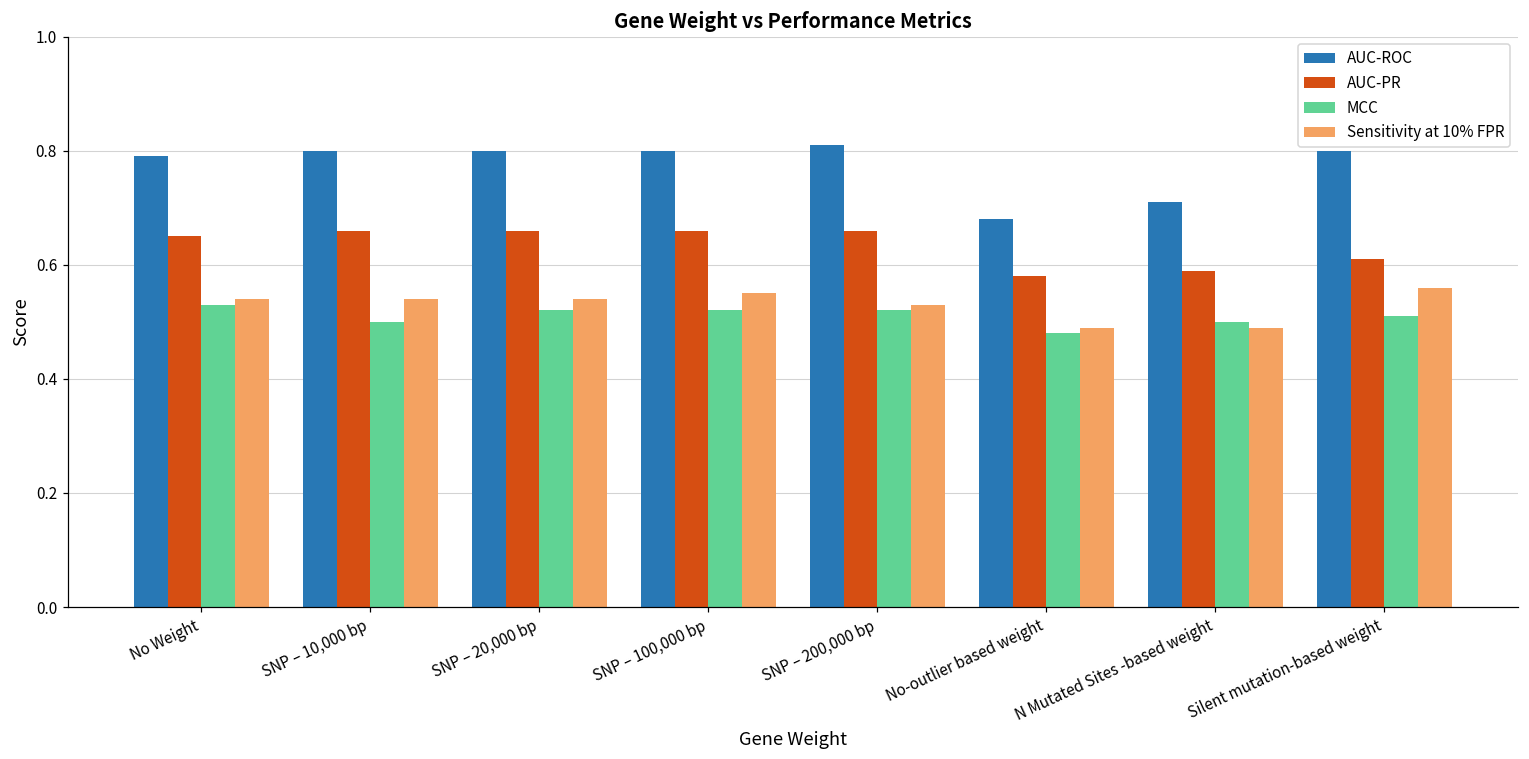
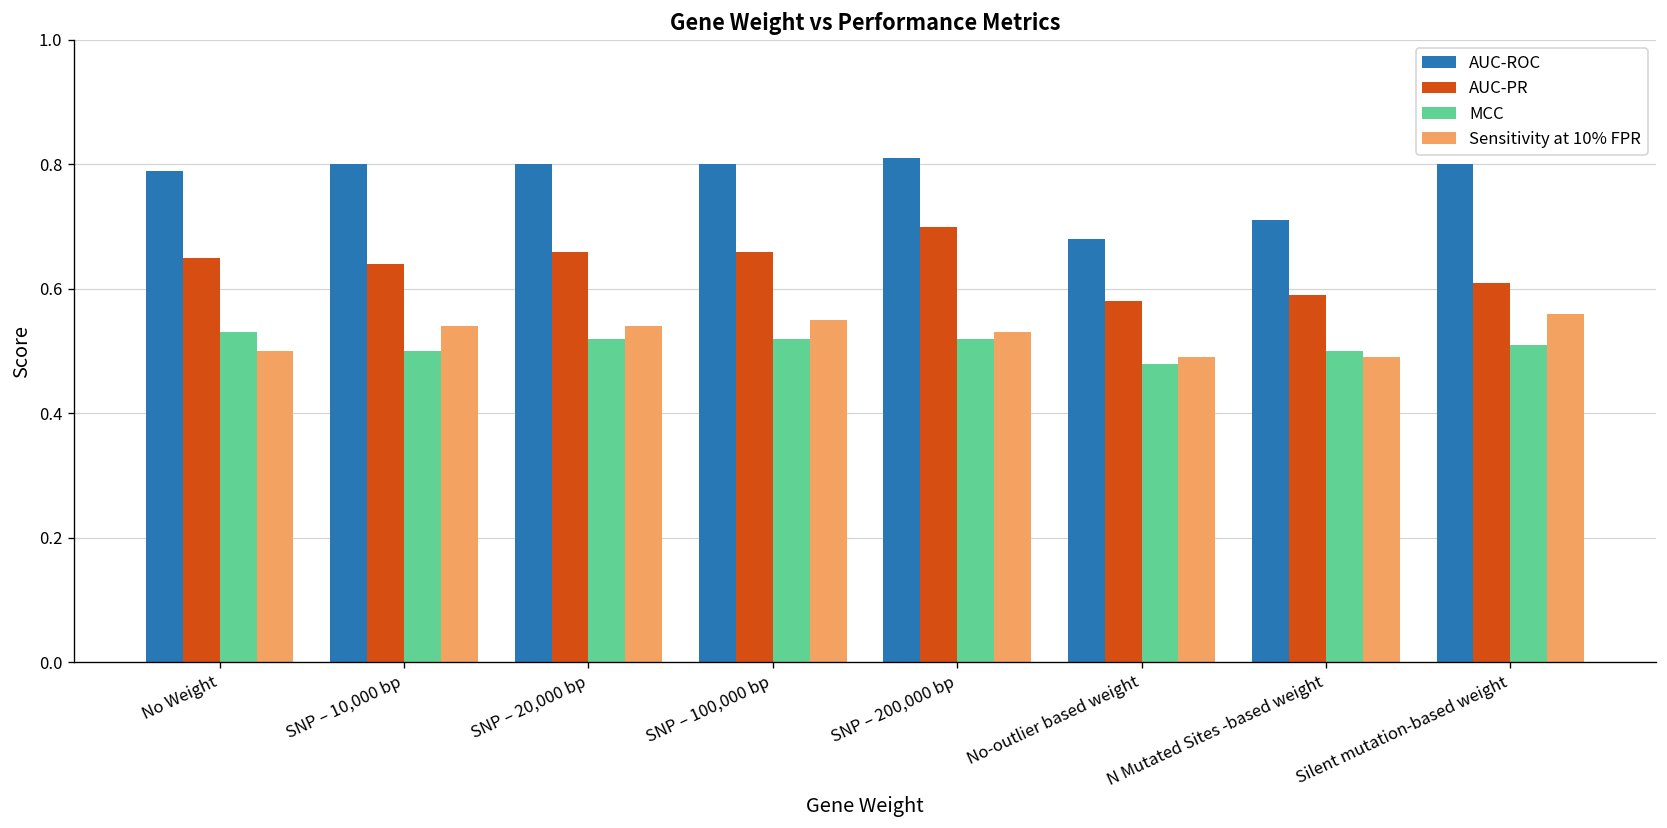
  {
    "AUC-ROC": {
      "No Weight": 0.79,
      "SNP – 10,000 bp": 0.80,
      "SNP – 20,000 bp": 0.80,
      "SNP – 100,000 bp": 0.80,
      "SNP – 200,000 bp": 0.81,
      "No-outlier based weight": 0.68,
      "N Mutated Sites -based weight": 0.71,
      "Silent mutation-based weight": 0.80
    },
    "AUC-PR": {
      "No Weight": 0.65,
-     "SNP – 10,000 bp": 0.66,
+     "SNP – 10,000 bp": 0.64,
      "SNP – 20,000 bp": 0.66,
      "SNP – 100,000 bp": 0.66,
-     "SNP – 200,000 bp": 0.66,
+     "SNP – 200,000 bp": 0.70,
      "No-outlier based weight": 0.58,
      "N Mutated Sites -based weight": 0.59,
      "Silent mutation-based weight": 0.61
    },
    "MCC": {
      "No Weight": 0.53,
      "SNP – 10,000 bp": 0.50,
      "SNP – 20,000 bp": 0.52,
      "SNP – 100,000 bp": 0.52,
      "SNP – 200,000 bp": 0.52,
      "No-outlier based weight": 0.48,
      "N Mutated Sites -based weight": 0.50,
      "Silent mutation-based weight": 0.51
    },
    "Sensitivity at 10% FPR": {
-     "No Weight": 0.54,
+     "No Weight": 0.50,
      "SNP – 10,000 bp": 0.54,
      "SNP – 20,000 bp": 0.54,
      "SNP – 100,000 bp": 0.55,
      "SNP – 200,000 bp": 0.53,
      "No-outlier based weight": 0.49,
      "N Mutated Sites -based weight": 0.49,
      "Silent mutation-based weight": 0.56
    }
  }
